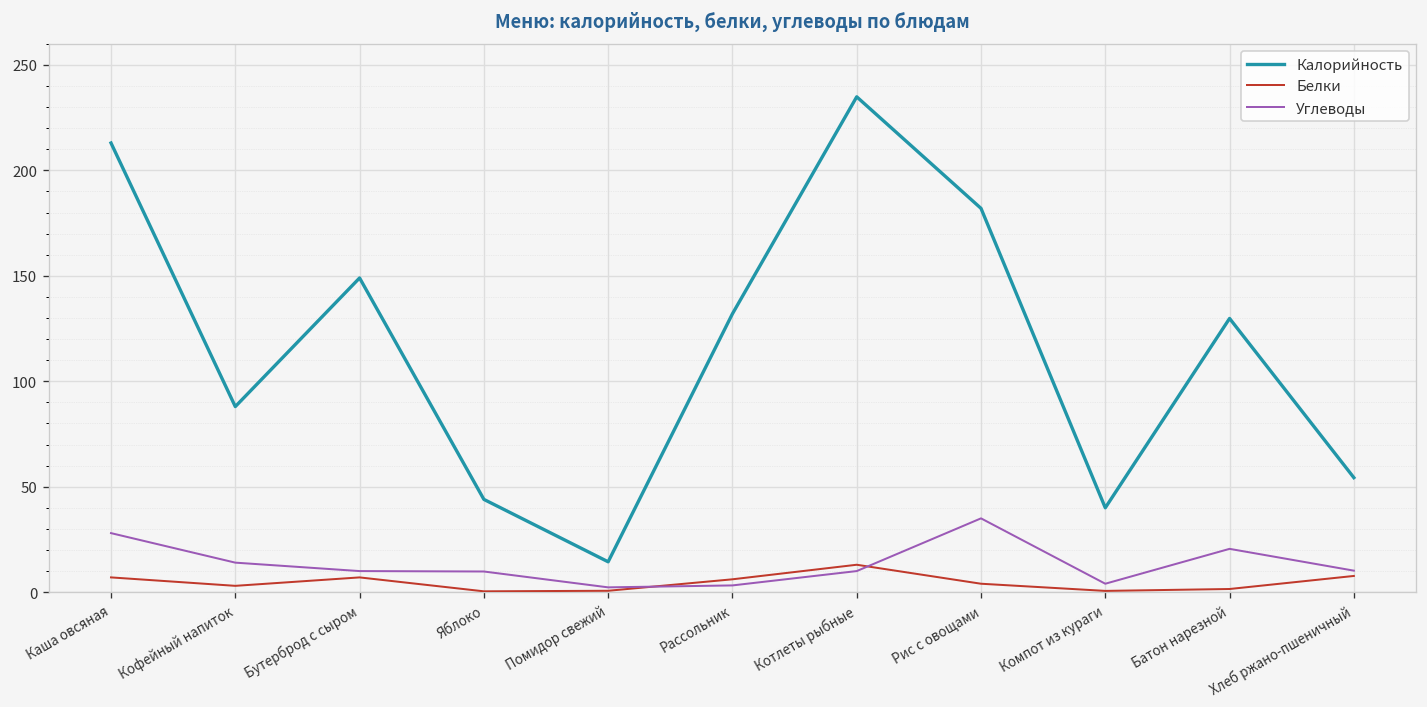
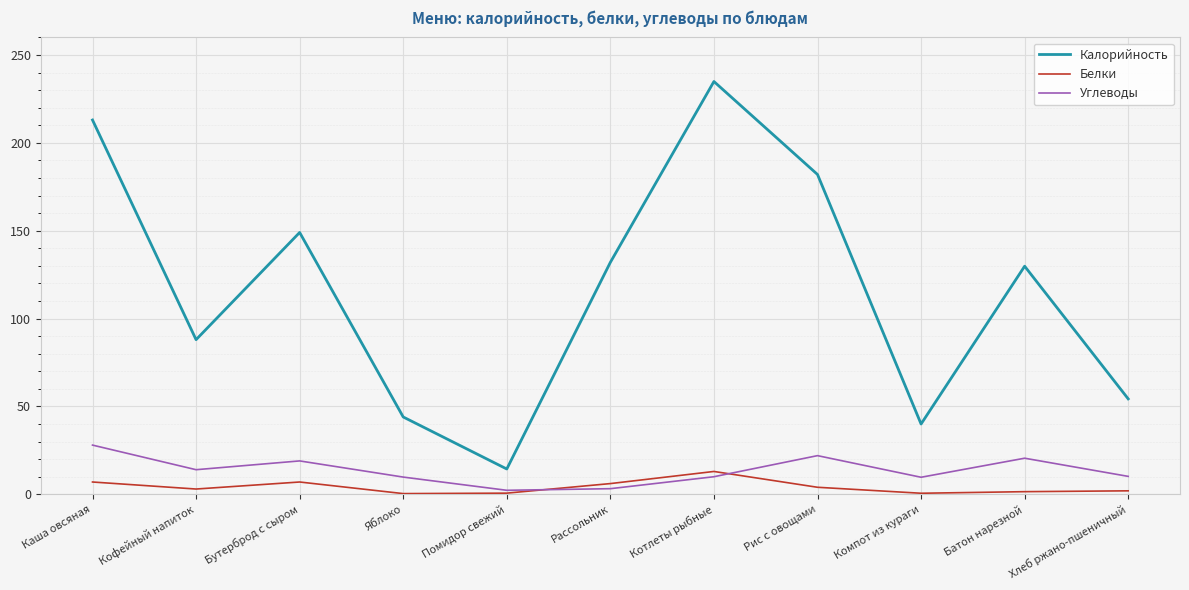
  {
    "Калорийность": {
      "Каша овсяная": 213,
      "Кофейный напиток": 88,
      "Бутерброд с сыром": 149,
      "Яблоко": 44,
      "Помидор свежий": 14,
      "Рассольник": 132,
      "Котлеты рыбные": 235,
      "Рис с овощами": 182,
      "Компот из кураги": 40,
      "Батон нарезной": 130,
      "Хлеб ржано-пшеничный": 54
    },
    "Белки": {
      "Каша овсяная": 7,
      "Кофейный напиток": 3,
      "Бутерброд с сыром": 7,
      "Яблоко": 0,
      "Помидор свежий": 1,
      "Рассольник": 6,
      "Котлеты рыбные": 13,
      "Рис с овощами": 4,
      "Компот из кураги": 1,
      "Батон нарезной": 2,
-     "Хлеб ржано-пшеничный": 8
+     "Хлеб ржано-пшеничный": 2
    },
    "Углеводы": {
      "Каша овсяная": 28,
      "Кофейный напиток": 14,
-     "Бутерброд с сыром": 10,
+     "Бутерброд с сыром": 19,
      "Яблоко": 10,
      "Помидор свежий": 2,
      "Рассольник": 3,
      "Котлеты рыбные": 10,
-     "Рис с овощами": 35,
-     "Компот из кураги": 4,
+     "Рис с овощами": 22,
+     "Компот из кураги": 10,
      "Батон нарезной": 21,
      "Хлеб ржано-пшеничный": 10
    }
  }
